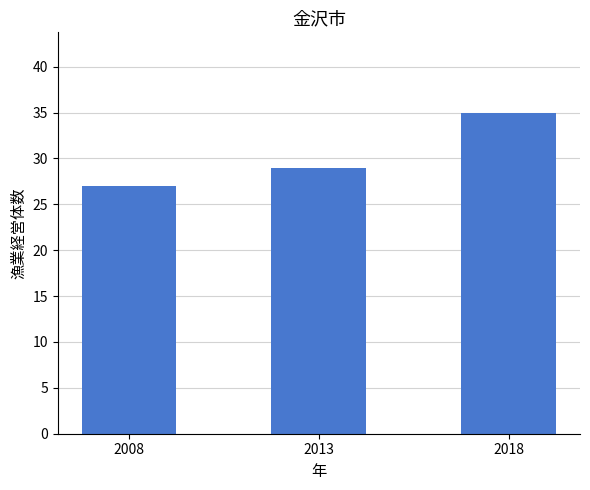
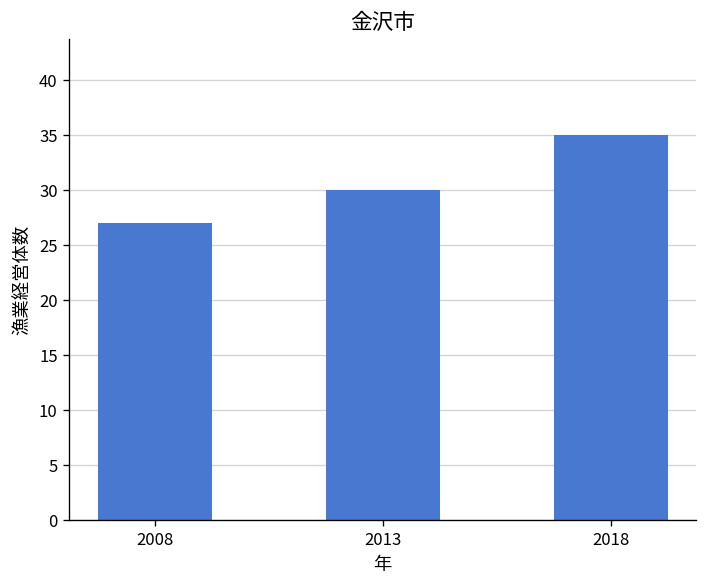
  {
    "2008": 27,
-   "2013": 29,
+   "2013": 30,
    "2018": 35
  }
